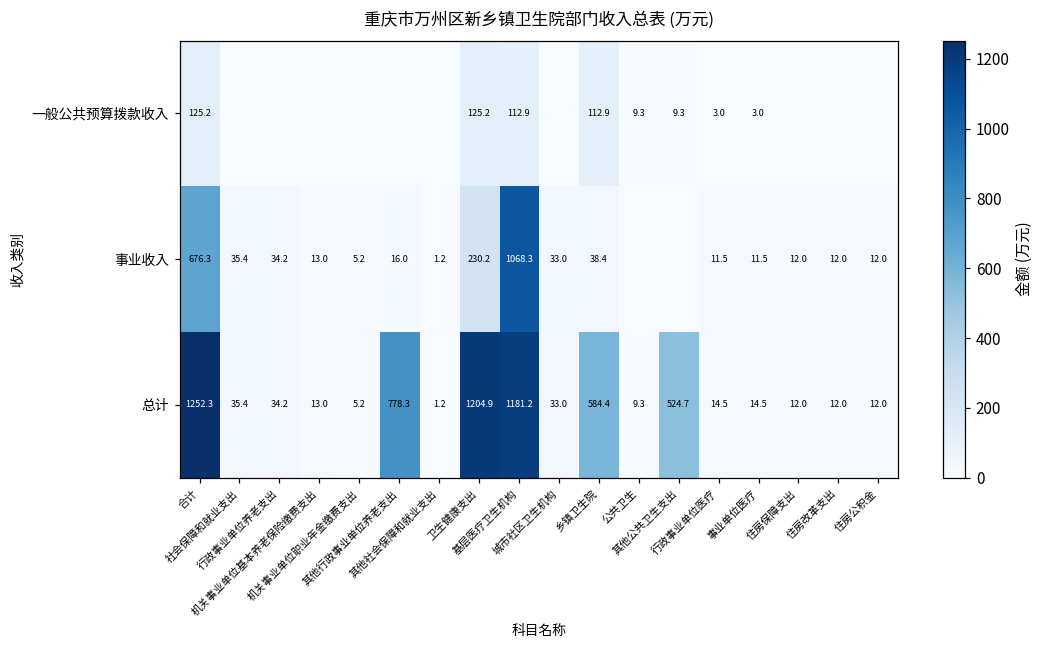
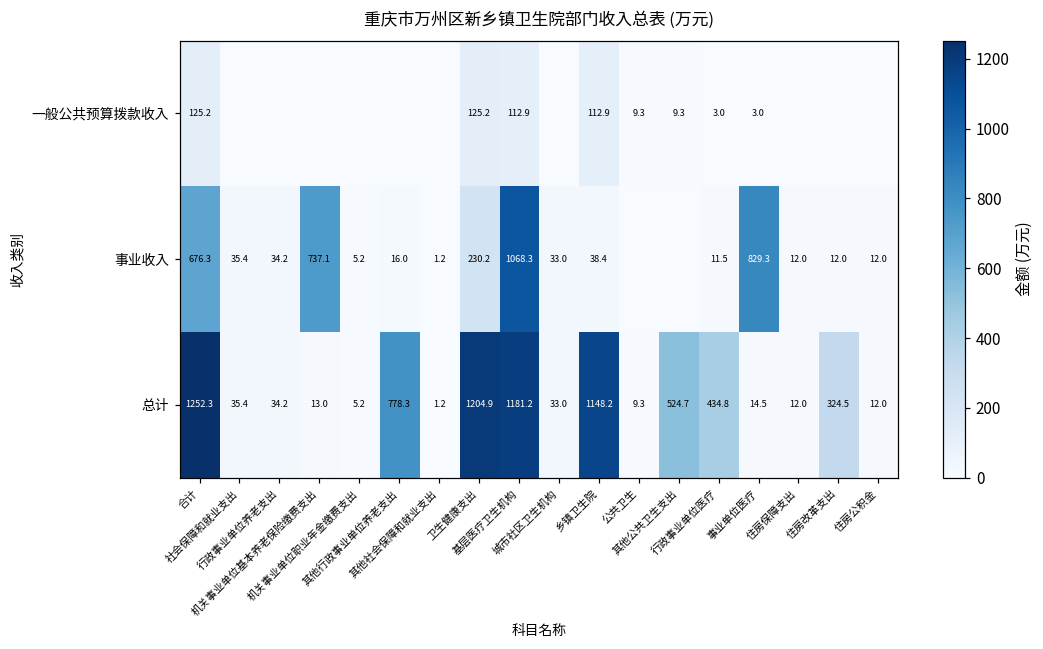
  {
    "一般公共预算拨款收入": {
      "合计": 125.2,
      "卫生健康支出": 125.2,
      "基层医疗卫生机构": 112.9,
      "乡镇卫生院": 112.9,
      "公共卫生": 9.3,
      "其他公共卫生支出": 9.3,
      "行政事业单位医疗": 3.0,
      "事业单位医疗": 3.0
    },
    "事业收入": {
      "合计": 676.3,
      "社会保障和就业支出": 35.4,
      "行政事业单位养老支出": 34.2,
-     "机关事业单位基本养老保险缴费支出": 13.0,
+     "机关事业单位基本养老保险缴费支出": 737.1,
      "机关事业单位职业年金缴费支出": 5.2,
      "其他行政事业单位养老支出": 16.0,
      "其他社会保障和就业支出": 1.2,
      "卫生健康支出": 230.2,
      "基层医疗卫生机构": 1068.3,
      "城市社区卫生机构": 33.0,
      "乡镇卫生院": 38.4,
      "行政事业单位医疗": 11.5,
-     "事业单位医疗": 11.5,
+     "事业单位医疗": 829.3,
      "住房保障支出": 12.0,
      "住房改革支出": 12.0,
      "住房公积金": 12.0
    },
    "总计": {
      "合计": 1252.3,
      "社会保障和就业支出": 35.4,
      "行政事业单位养老支出": 34.2,
      "机关事业单位基本养老保险缴费支出": 13.0,
      "机关事业单位职业年金缴费支出": 5.2,
      "其他行政事业单位养老支出": 778.3,
      "其他社会保障和就业支出": 1.2,
      "卫生健康支出": 1204.9,
      "基层医疗卫生机构": 1181.2,
      "城市社区卫生机构": 33.0,
-     "乡镇卫生院": 584.4,
+     "乡镇卫生院": 1148.2,
      "公共卫生": 9.3,
      "其他公共卫生支出": 524.7,
-     "行政事业单位医疗": 14.5,
+     "行政事业单位医疗": 434.8,
      "事业单位医疗": 14.5,
      "住房保障支出": 12.0,
-     "住房改革支出": 12.0,
+     "住房改革支出": 324.5,
      "住房公积金": 12.0
    }
  }
